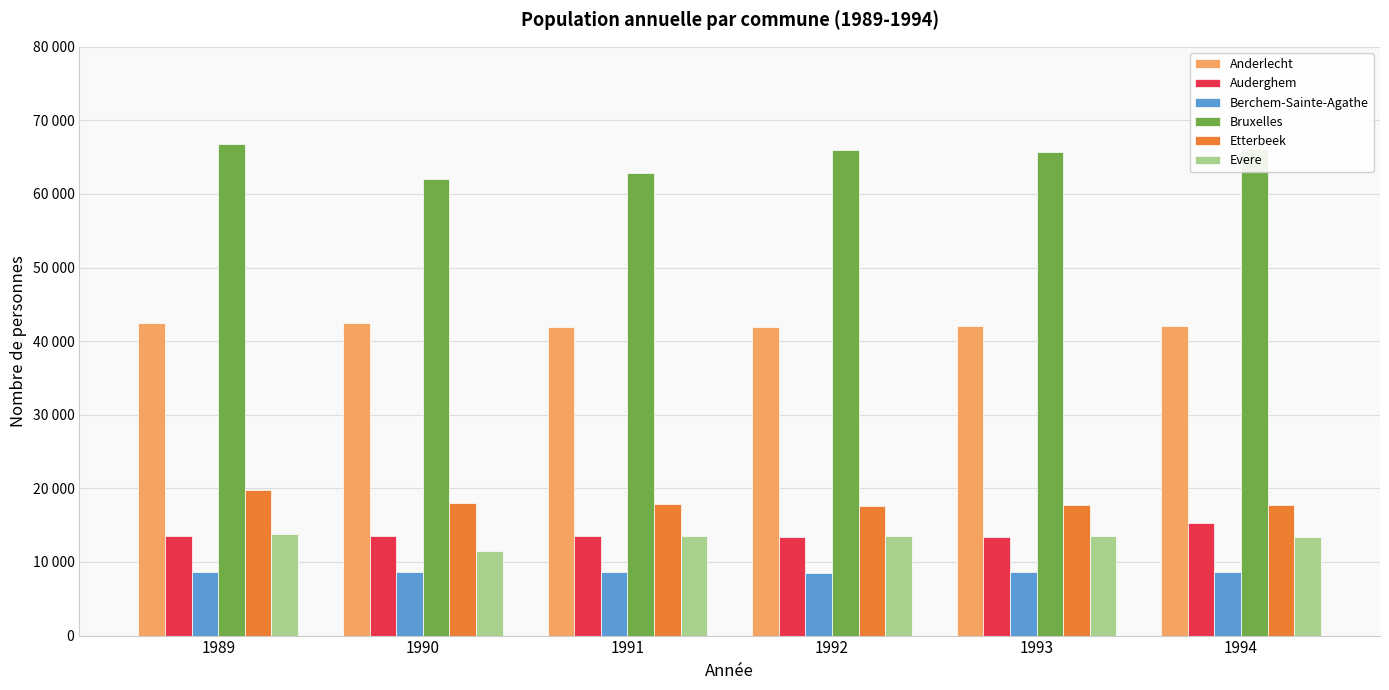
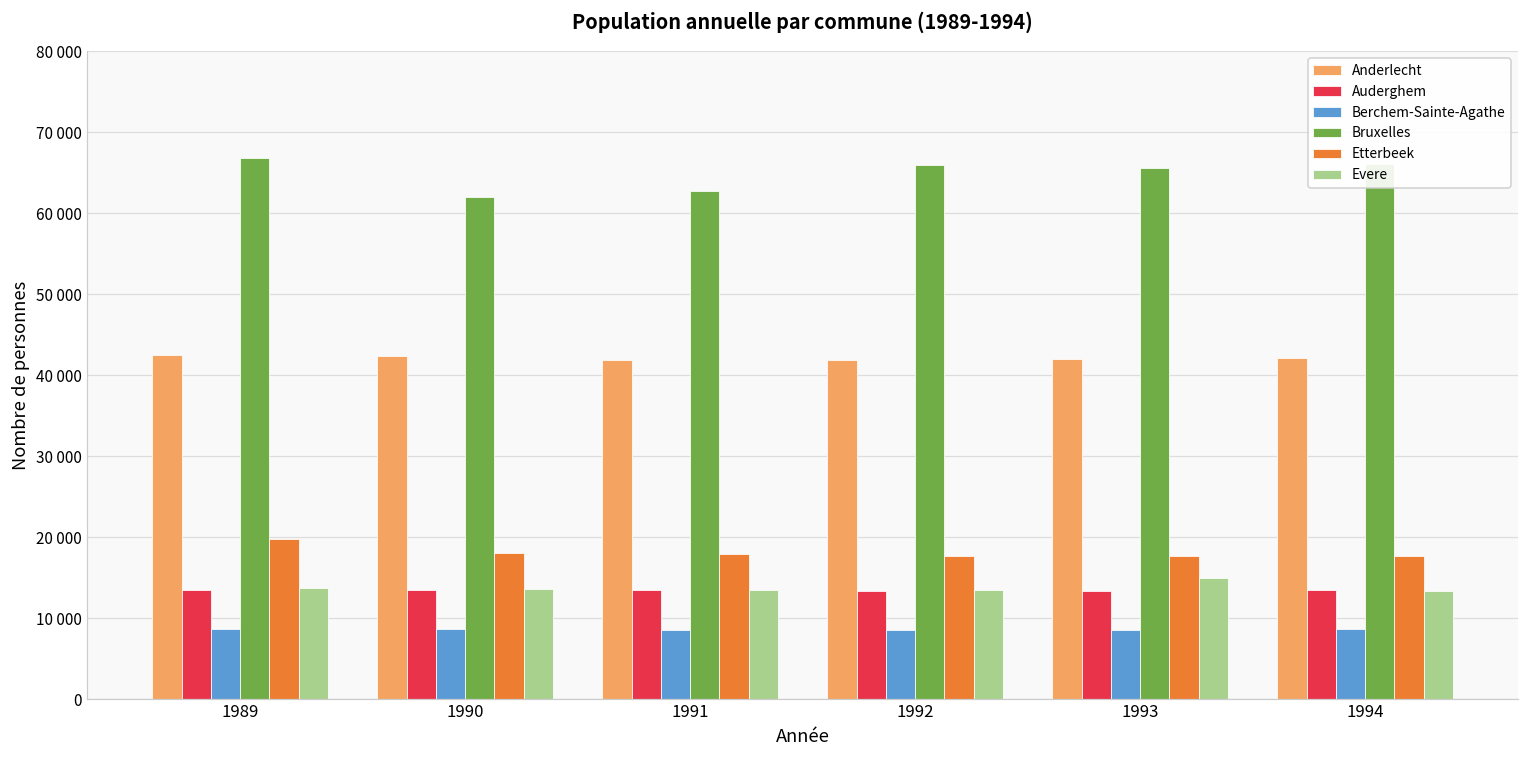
  {
    "Anderlecht": {
      "1989": 43000,
      "1990": 42000,
      "1991": 42000,
      "1992": 42000,
      "1993": 42000,
      "1994": 42000
    },
    "Auderghem": {
      "1989": 13000,
      "1990": 13000,
      "1991": 13000,
      "1992": 13000,
      "1993": 13000,
-     "1994": 15000
+     "1994": 13000
    },
    "Berchem-Sainte-Agathe": {
      "1989": 9000,
      "1990": 9000,
      "1991": 9000,
      "1992": 9000,
      "1993": 9000,
      "1994": 9000
    },
    "Bruxelles": {
      "1989": 67000,
      "1990": 62000,
      "1991": 63000,
      "1992": 66000,
      "1993": 66000
    },
    "Etterbeek": {
      "1989": 20000,
      "1990": 18000,
      "1991": 18000,
      "1992": 18000,
      "1993": 18000,
      "1994": 18000
    },
    "Evere": {
      "1989": 14000,
-     "1990": 11000,
+     "1990": 14000,
      "1991": 14000,
      "1992": 13000,
-     "1993": 14000,
+     "1993": 15000,
      "1994": 13000
    }
  }
